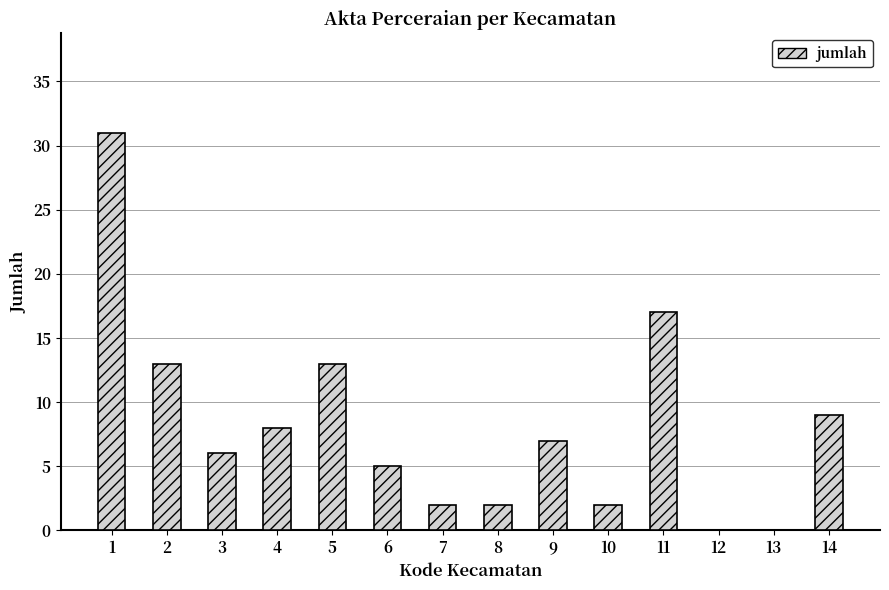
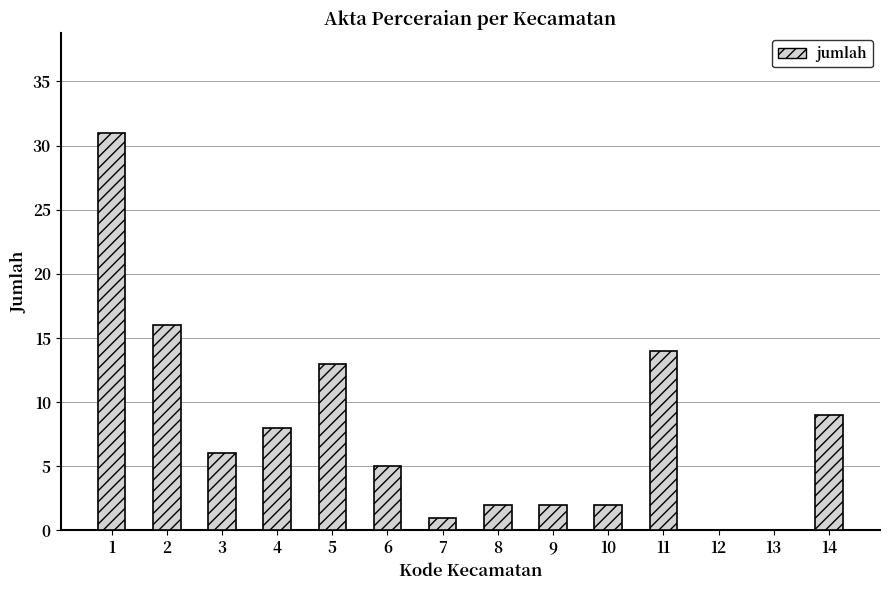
  {
    "1": 31,
-   "2": 13,
+   "2": 16,
    "3": 6,
    "4": 8,
    "5": 13,
    "6": 5,
-   "7": 2,
+   "7": 1,
    "8": 2,
-   "9": 7,
+   "9": 2,
    "10": 2,
-   "11": 17,
+   "11": 14,
    "12": 0,
    "13": 0,
    "14": 9
  }
